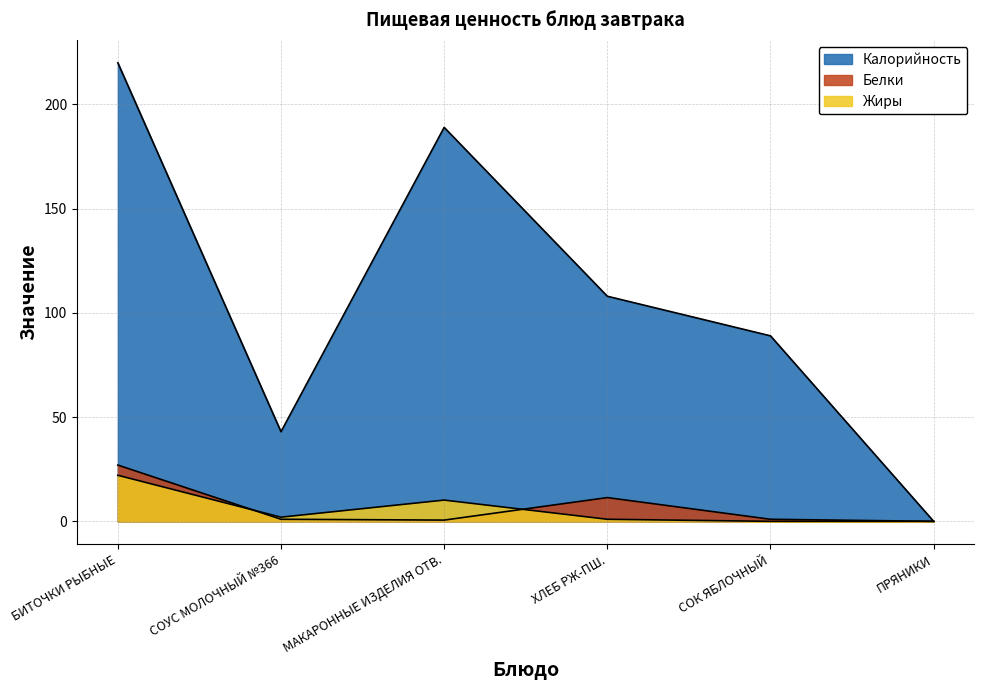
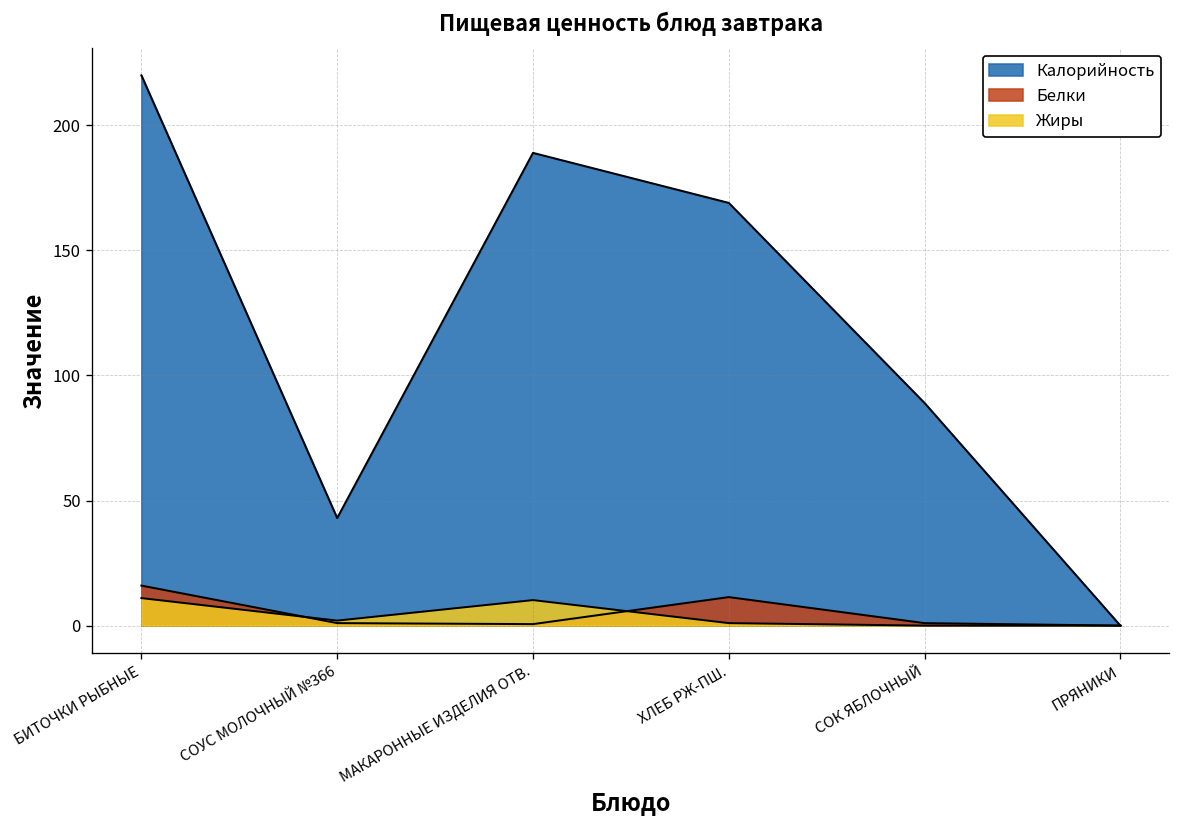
  {
    "Калорийность": {
      "БИТОЧКИ РЫБНЫЕ": 220,
      "СОУС МОЛОЧНЫЙ №366": 43,
      "МАКАРОННЫЕ ИЗДЕЛИЯ ОТВ.": 189,
-     "ХЛЕБ РЖ-ПШ.": 108,
+     "ХЛЕБ РЖ-ПШ.": 169,
      "СОК ЯБЛОЧНЫЙ": 89
    },
    "Белки": {
-     "БИТОЧКИ РЫБНЫЕ": 27,
+     "БИТОЧКИ РЫБНЫЕ": 16,
      "МАКАРОННЫЕ ИЗДЕЛИЯ ОТВ.": 1,
      "ХЛЕБ РЖ-ПШ.": 11
    },
    "Жиры": {
-     "БИТОЧКИ РЫБНЫЕ": 22,
+     "БИТОЧКИ РЫБНЫЕ": 11,
      "МАКАРОННЫЕ ИЗДЕЛИЯ ОТВ.": 10,
      "ХЛЕБ РЖ-ПШ.": 1
    }
  }
